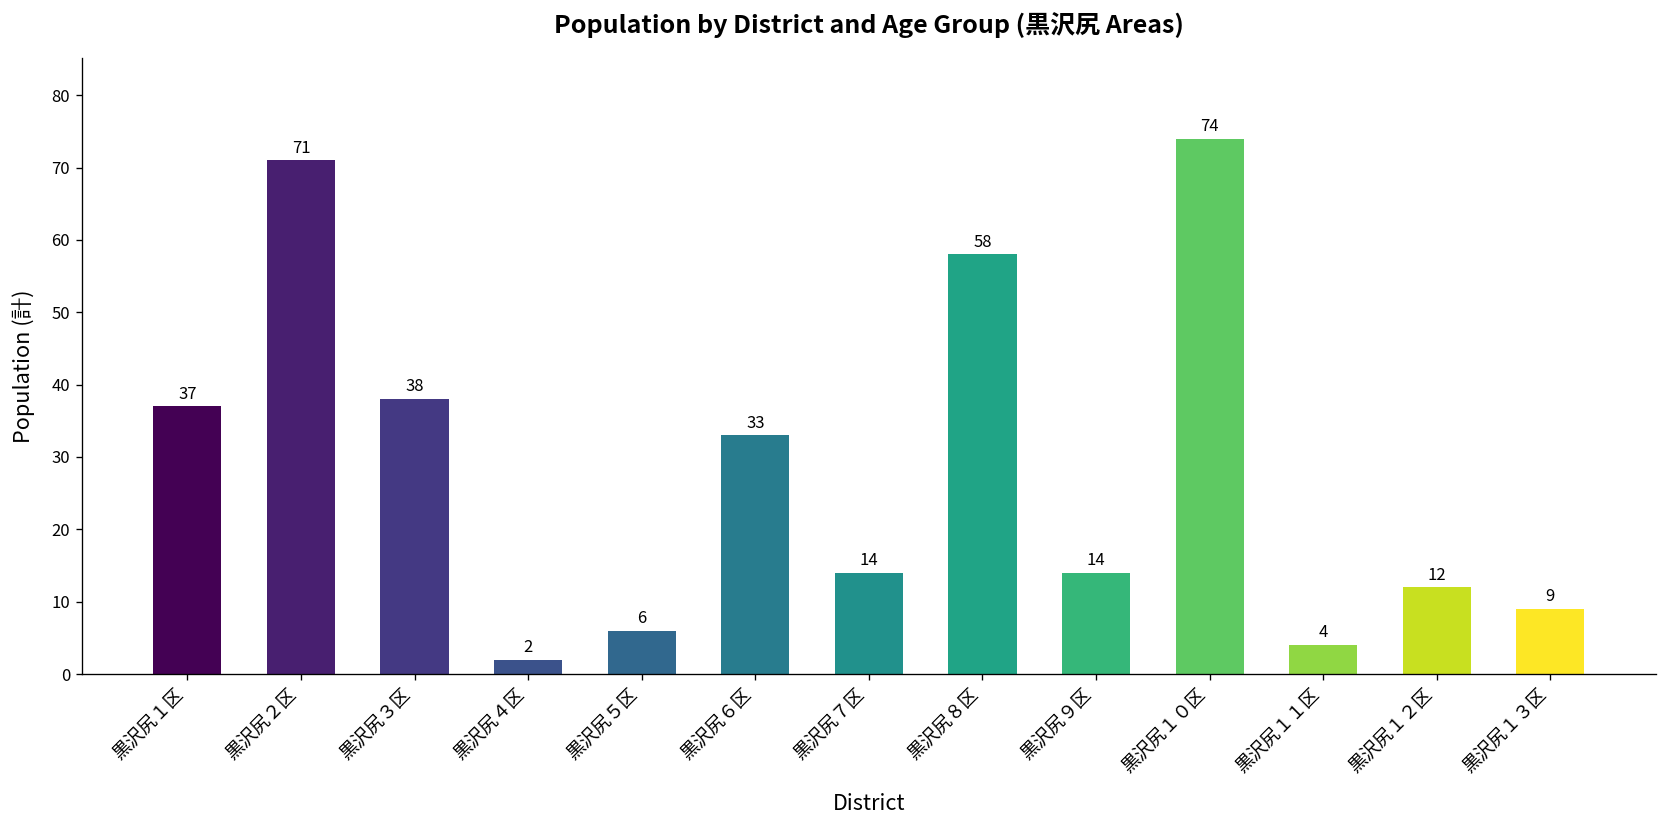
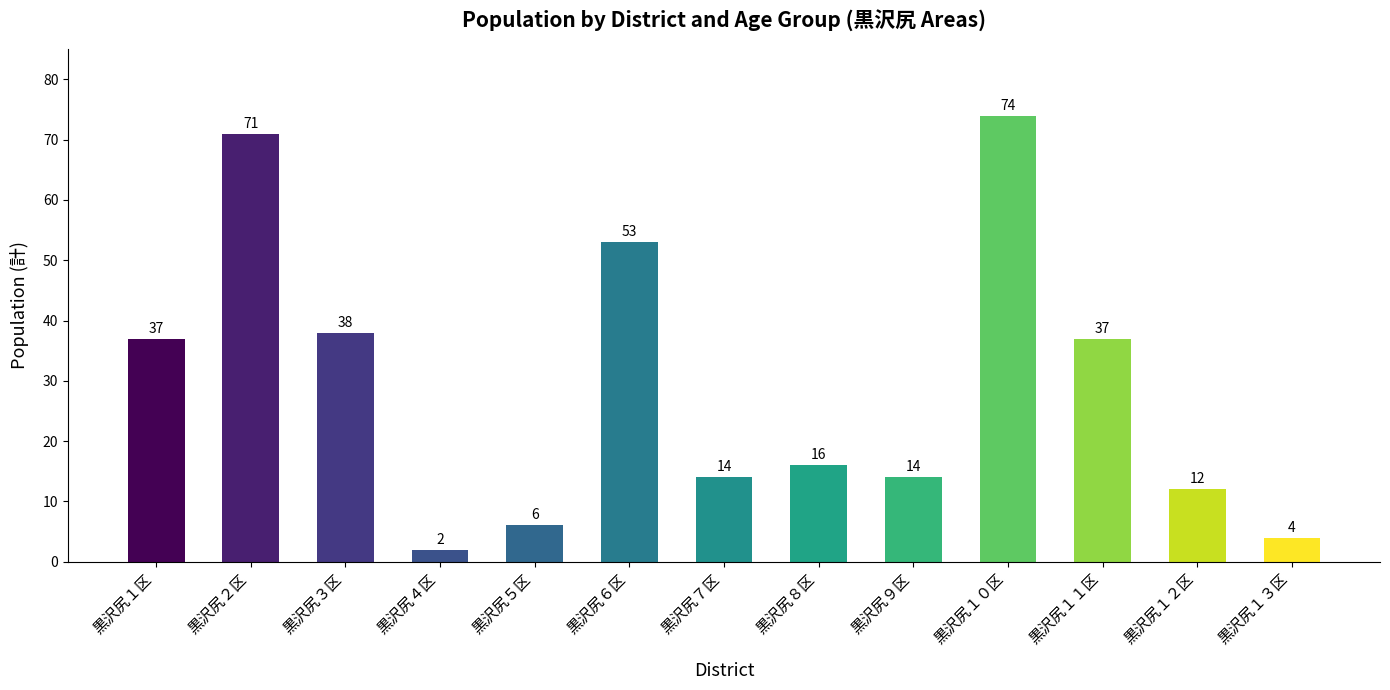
  {
    "黒沢尻１区": 37,
    "黒沢尻２区": 71,
    "黒沢尻３区": 38,
    "黒沢尻４区": 2,
    "黒沢尻５区": 6,
-   "黒沢尻６区": 33,
+   "黒沢尻６区": 53,
    "黒沢尻７区": 14,
-   "黒沢尻８区": 58,
+   "黒沢尻８区": 16,
    "黒沢尻９区": 14,
    "黒沢尻１０区": 74,
-   "黒沢尻１１区": 4,
+   "黒沢尻１１区": 37,
    "黒沢尻１２区": 12,
-   "黒沢尻１３区": 9
+   "黒沢尻１３区": 4
  }
